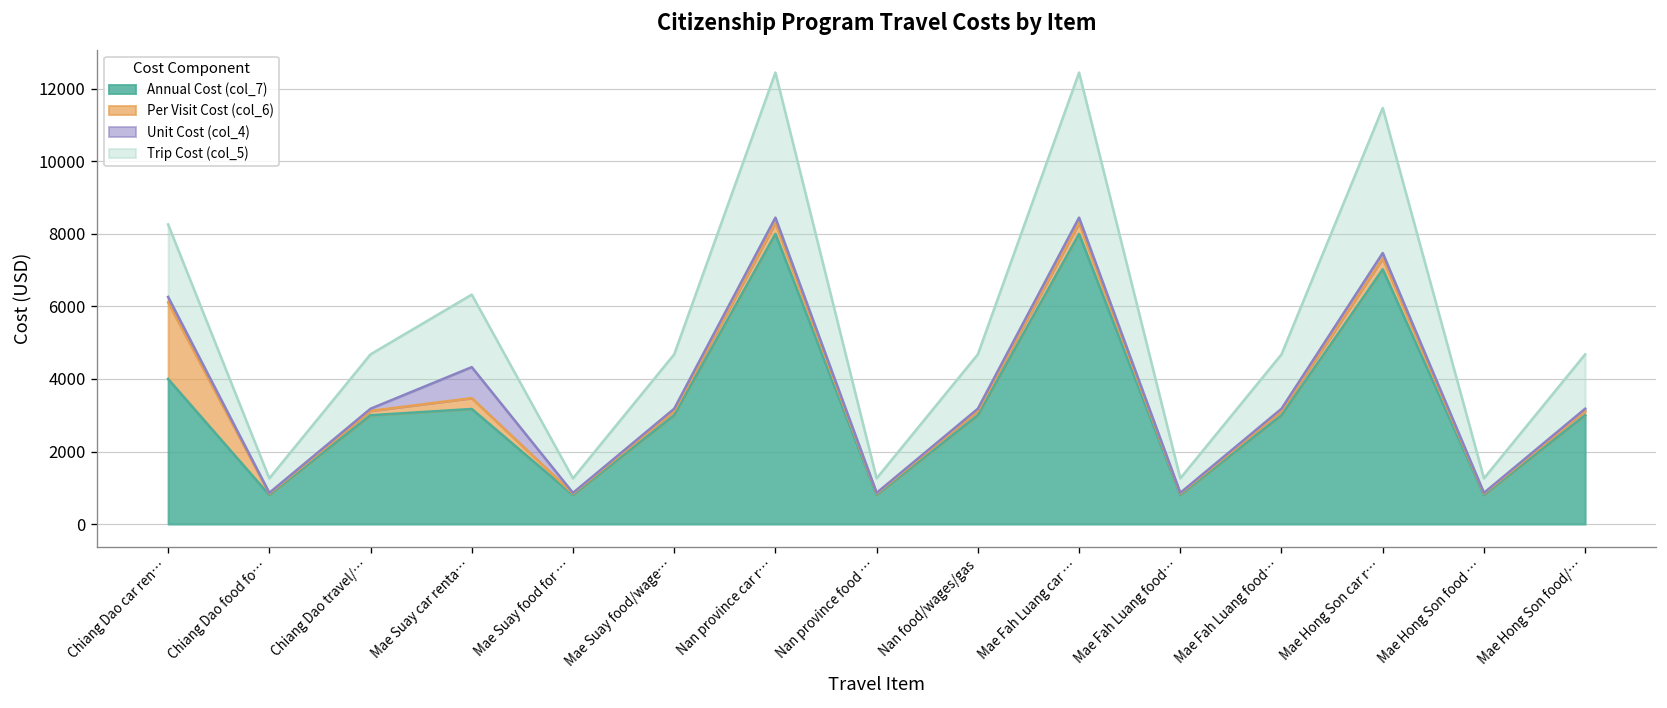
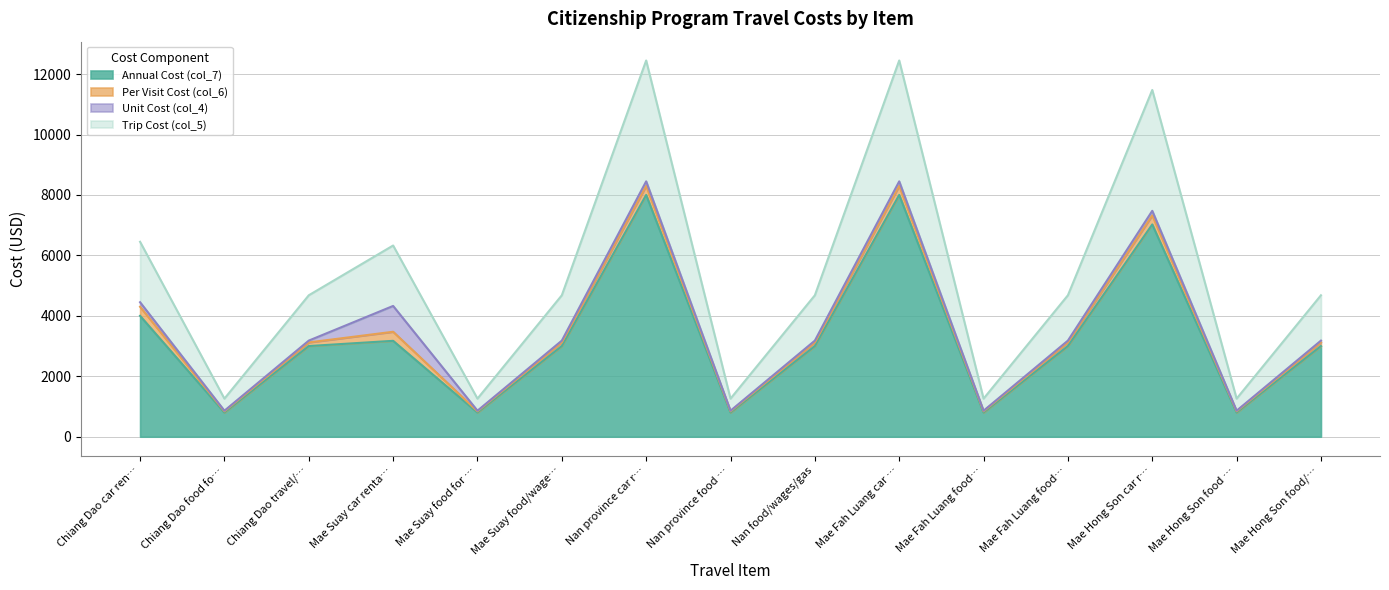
  {
    "Annual Cost (col_7)": {
      "Chiang Dao car ren…": 4000,
      "Chiang Dao travel/…": 3000,
      "Mae Suay car renta…": 3200,
      "Mae Suay food/wage…": 3000,
      "Nan province car r…": 8000,
      "Nan food/wages/gas": 3000,
      "Mae Fah Luang car …": 8000,
      "Mae Hong Son car r…": 7000,
      "Mae Hong Son food/…": 3000
    },
    "Per Visit Cost (col_6)": {
-     "Chiang Dao car ren…": 2100,
+     "Chiang Dao car ren…": 300,
      "Mae Suay car renta…": 300,
      "Nan province car r…": 300,
      "Mae Fah Luang car …": 300,
      "Mae Hong Son car r…": 300
    },
    "Unit Cost (col_4)": {
      "Chiang Dao car ren…": 200,
      "Mae Suay car renta…": 900,
      "Nan province car r…": 200,
      "Mae Fah Luang car …": 200,
      "Mae Hong Son car r…": 200
    },
    "Trip Cost (col_5)": {
      "Chiang Dao car ren…": 2000,
      "Chiang Dao food fo…": 400,
      "Chiang Dao travel/…": 1500,
      "Mae Suay car renta…": 2000,
      "Mae Suay food for …": 400,
      "Mae Suay food/wage…": 1500,
      "Nan province car r…": 4000,
      "Nan province food …": 400,
      "Nan food/wages/gas": 1500,
      "Mae Fah Luang car …": 4000,
      "Mae Hong Son car r…": 4000,
      "Mae Hong Son food …": 400,
      "Mae Hong Son food/…": 1500
    }
  }
